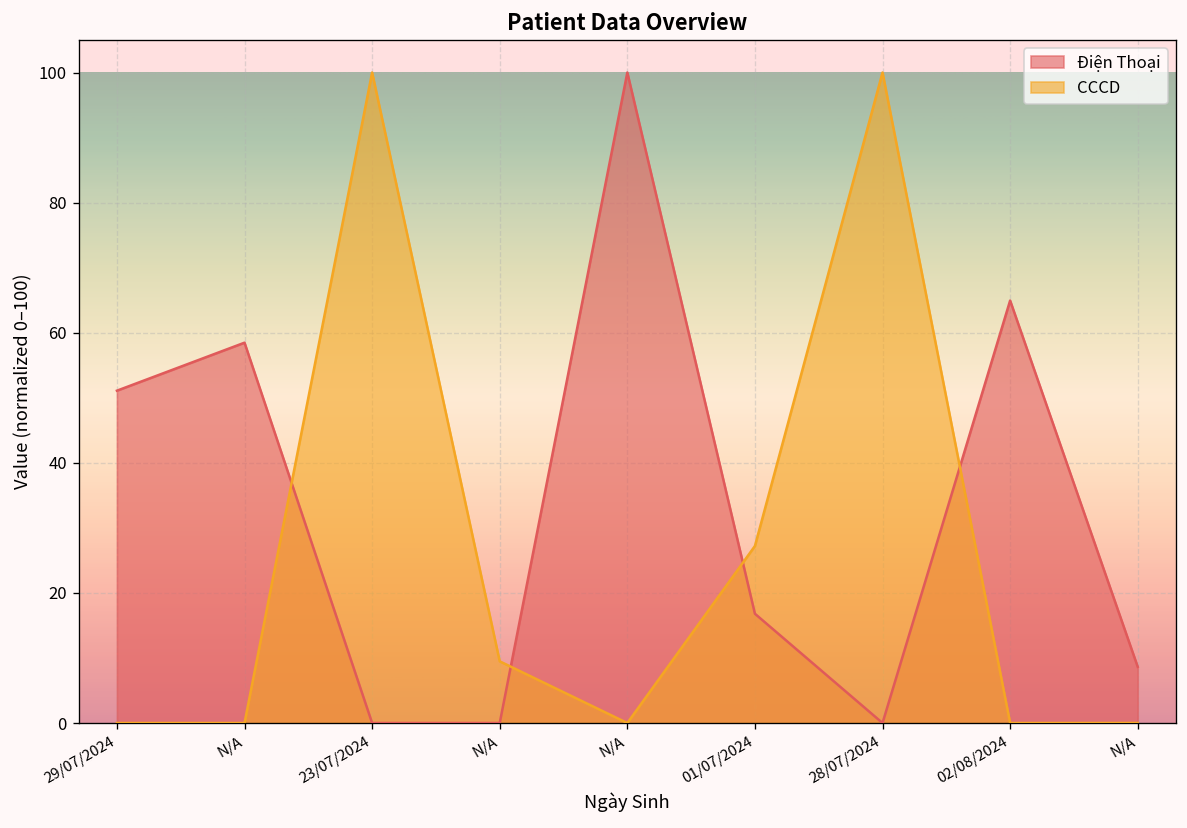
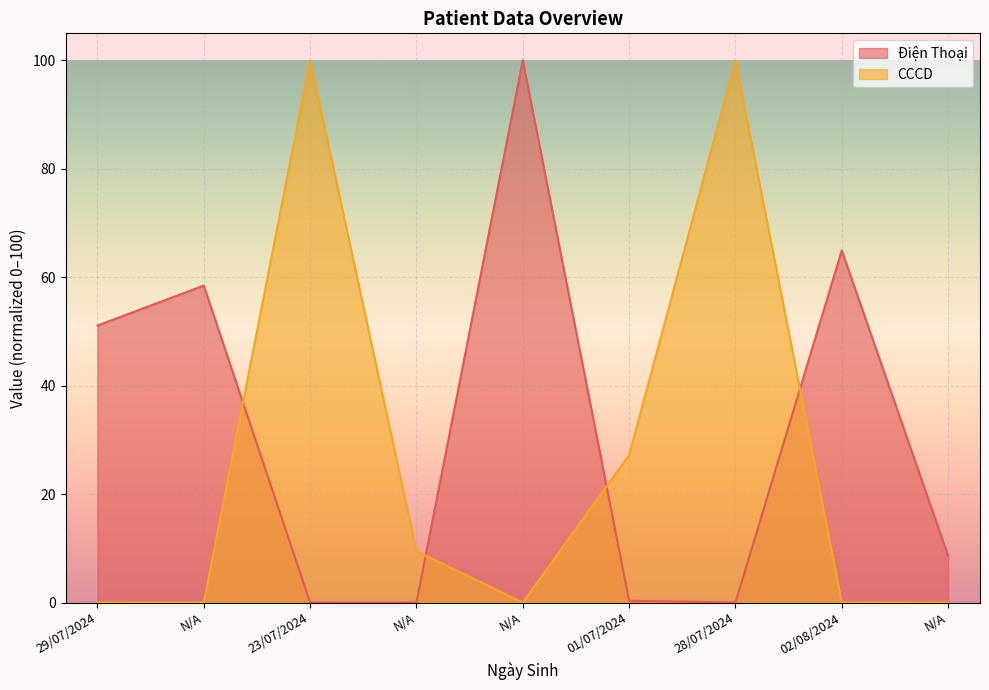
  {
    "Điện Thoại": {
      "29/07/2024": 51,
      "23/07/2024": 0,
-     "01/07/2024": 17,
+     "01/07/2024": 0,
      "28/07/2024": 0,
      "02/08/2024": 65
    },
    "CCCD": {
      "29/07/2024": 0,
      "23/07/2024": 100,
      "01/07/2024": 27,
      "28/07/2024": 100,
      "02/08/2024": 0
    }
  }
